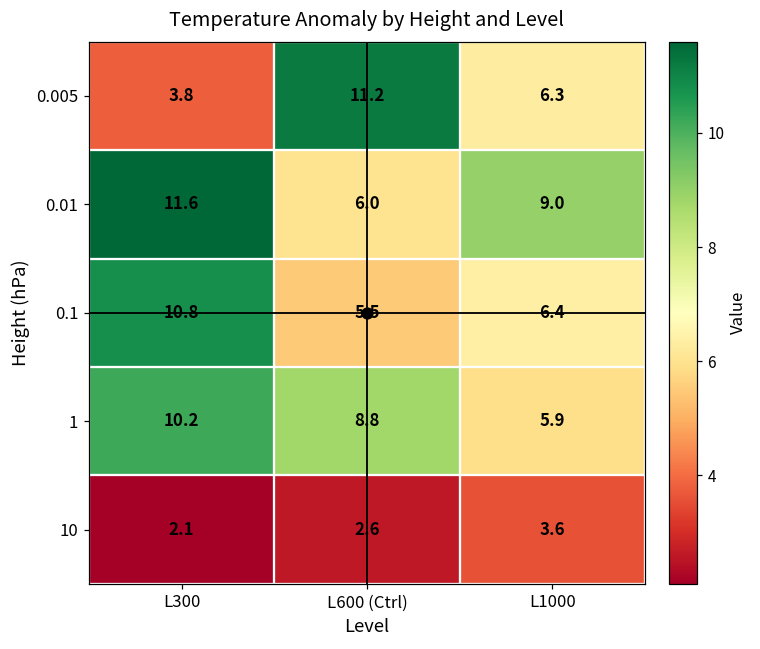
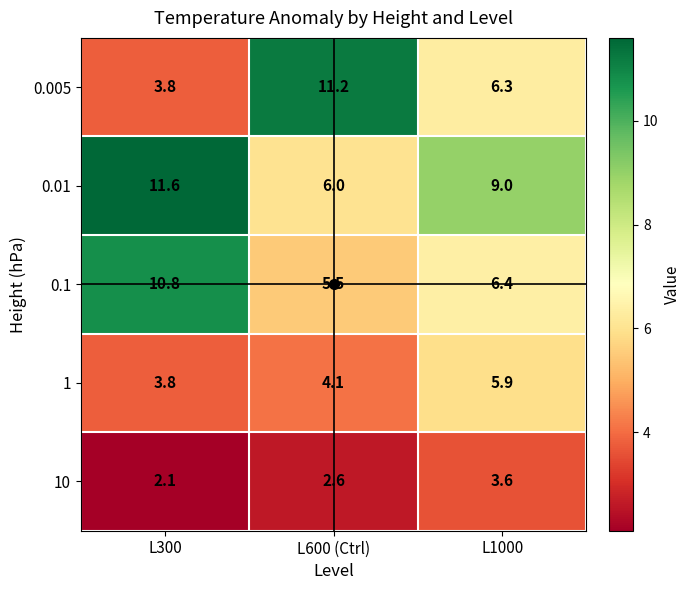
  {
    "0.005": {
      "L300": 3.8,
      "L600 (Ctrl)": 11.2,
      "L1000": 6.3
    },
    "0.01": {
      "L300": 11.6,
      "L600 (Ctrl)": 6.0,
      "L1000": 9.0
    },
    "0.1": {
      "L300": 10.8,
      "L1000": 6.4
    },
    "1": {
-     "L300": 10.2,
-     "L600 (Ctrl)": 8.8,
+     "L300": 3.8,
+     "L600 (Ctrl)": 4.1,
      "L1000": 5.9
    },
    "10": {
      "L300": 2.1,
      "L600 (Ctrl)": 2.6,
      "L1000": 3.6
    }
  }
